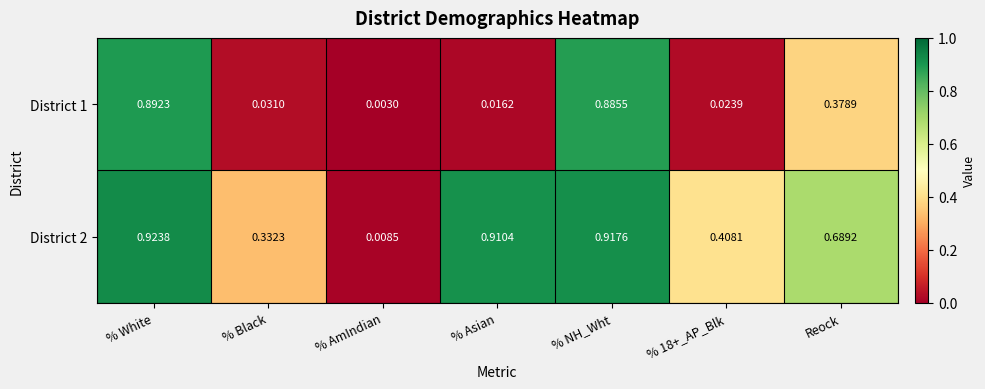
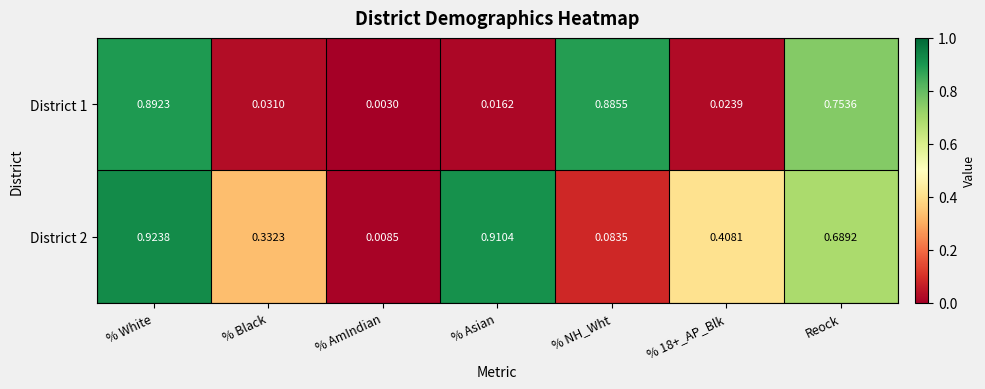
  {
    "District 1": {
      "% White": 0.8923,
      "% Black": 0.0310,
      "% AmIndian": 0.0030,
      "% Asian": 0.0162,
      "% NH_Wht": 0.8855,
      "% 18+_AP_Blk": 0.0239,
-     "Reock": 0.3789
+     "Reock": 0.7536
    },
    "District 2": {
      "% White": 0.9238,
      "% Black": 0.3323,
      "% AmIndian": 0.0085,
      "% Asian": 0.9104,
-     "% NH_Wht": 0.9176,
+     "% NH_Wht": 0.0835,
      "% 18+_AP_Blk": 0.4081,
      "Reock": 0.6892
    }
  }
